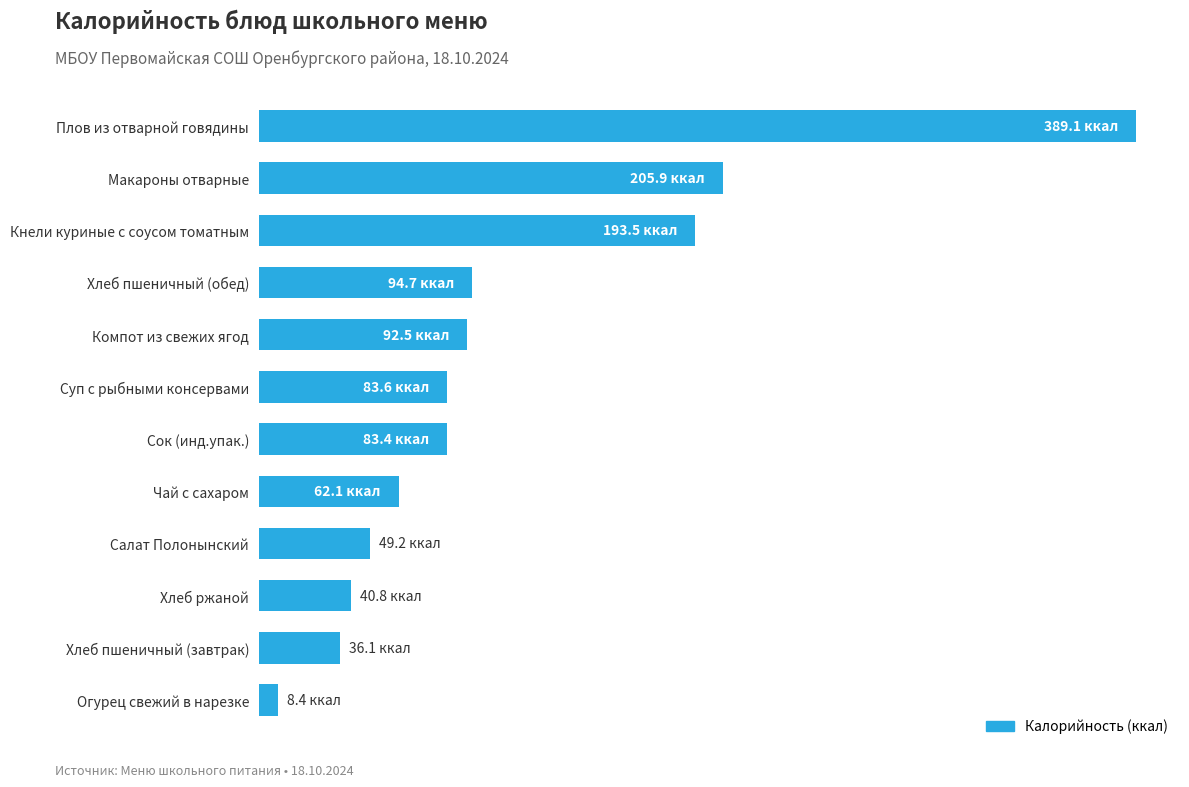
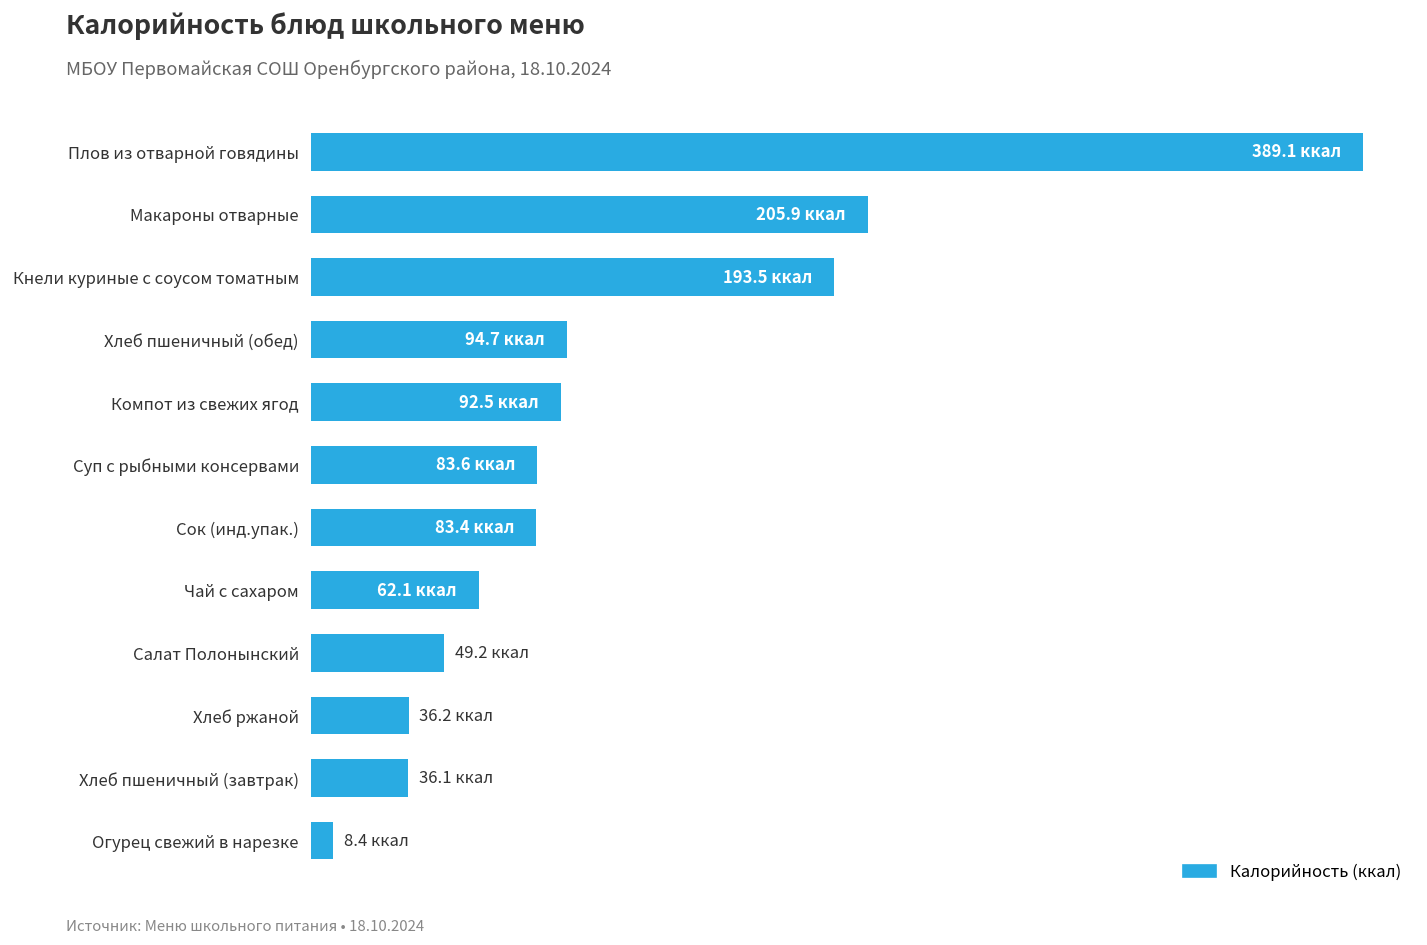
  {
    "Плов из отварной говядины": 389.1,
    "Макароны отварные": 205.9,
    "Кнели куриные с соусом томатным": 193.5,
    "Хлеб пшеничный (обед)": 94.7,
    "Компот из свежих ягод": 92.5,
    "Суп с рыбными консервами": 83.6,
    "Сок (инд.упак.)": 83.4,
    "Чай с сахаром": 62.1,
    "Салат Полонынский": 49.2,
-   "Хлеб ржаной": 40.8,
+   "Хлеб ржаной": 36.2,
    "Хлеб пшеничный (завтрак)": 36.1,
    "Огурец свежий в нарезке": 8.4
  }
